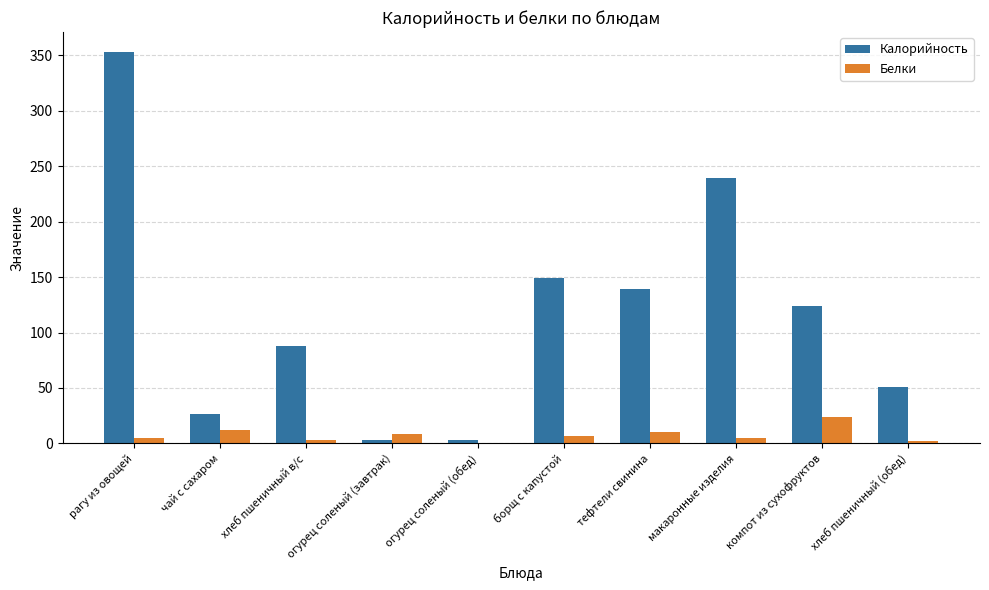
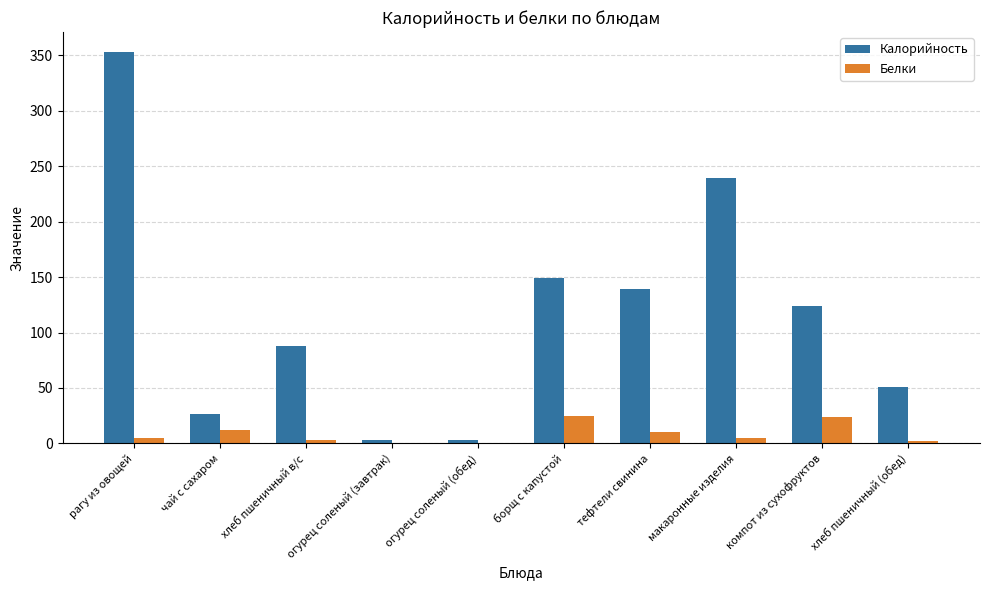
  {
    "Калорийность": {
      "рагу из овощей": 353,
      "чай с сахаром": 27,
      "хлеб пшеничный в/с": 88,
      "огурец соленый (завтрак)": 3,
      "огурец соленый (обед)": 3,
      "борщ с капустой": 149,
      "тефтели свинина": 139,
      "макаронные изделия": 240,
      "компот из сухофруктов": 124,
      "хлеб пшеничный (обед)": 51
    },
    "Белки": {
      "рагу из овощей": 5,
      "чай с сахаром": 12,
      "хлеб пшеничный в/с": 3,
-     "огурец соленый (завтрак)": 8,
-     "борщ с капустой": 6,
+     "огурец соленый (завтрак)": 0,
+     "борщ с капустой": 25,
      "тефтели свинина": 10,
      "макаронные изделия": 5,
      "компот из сухофруктов": 24
    }
  }
